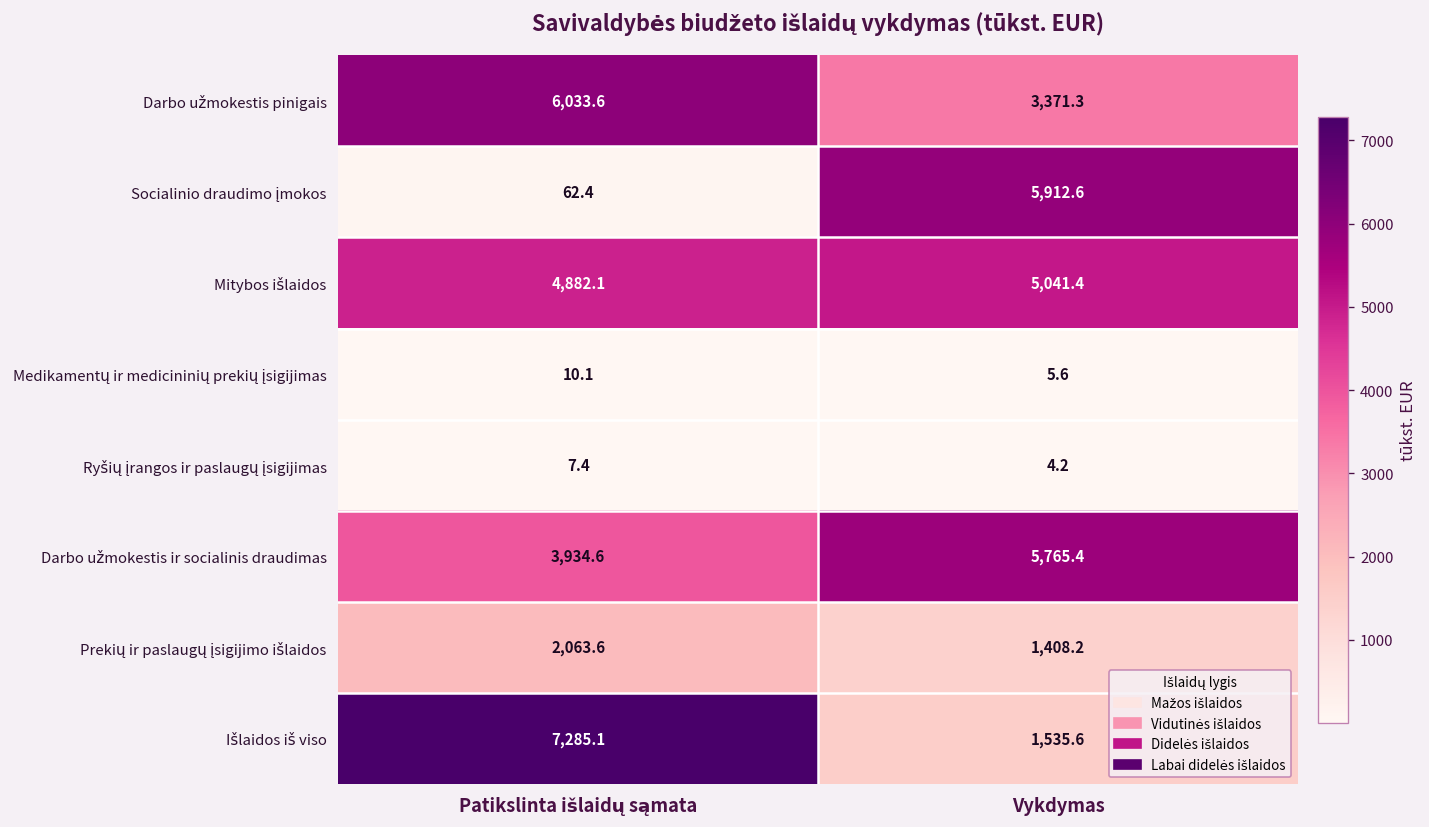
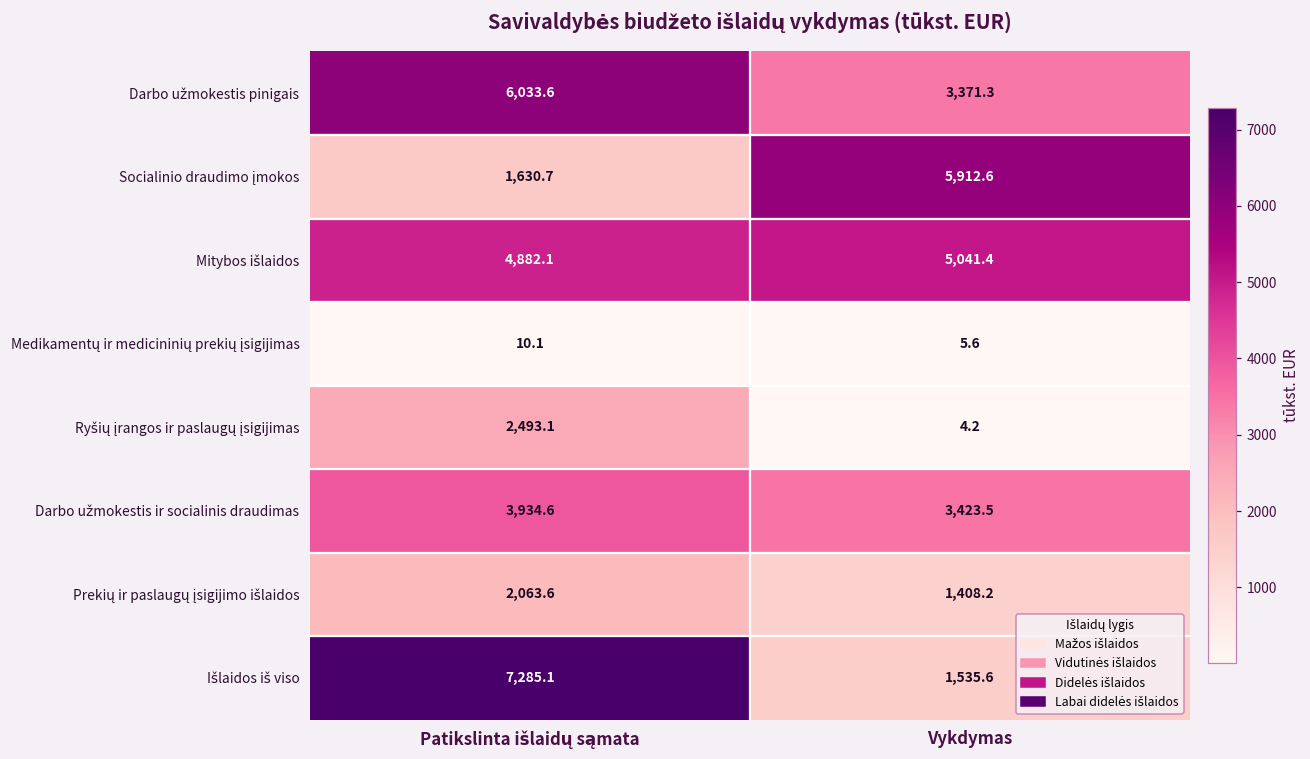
  {
    "Darbo užmokestis pinigais": {
      "Patikslinta išlaidų sąmata": "6,033.6",
      "Vykdymas": "3,371.3"
    },
    "Socialinio draudimo įmokos": {
-     "Patikslinta išlaidų sąmata": "62.4",
+     "Patikslinta išlaidų sąmata": "1,630.7",
      "Vykdymas": "5,912.6"
    },
    "Mitybos išlaidos": {
      "Patikslinta išlaidų sąmata": "4,882.1",
      "Vykdymas": "5,041.4"
    },
    "Medikamentų ir medicininių prekių įsigijimas": {
      "Patikslinta išlaidų sąmata": "10.1",
      "Vykdymas": "5.6"
    },
    "Ryšių įrangos ir paslaugų įsigijimas": {
-     "Patikslinta išlaidų sąmata": "7.4",
+     "Patikslinta išlaidų sąmata": "2,493.1",
      "Vykdymas": "4.2"
    },
    "Darbo užmokestis ir socialinis draudimas": {
      "Patikslinta išlaidų sąmata": "3,934.6",
-     "Vykdymas": "5,765.4"
+     "Vykdymas": "3,423.5"
    },
    "Prekių ir paslaugų įsigijimo išlaidos": {
      "Patikslinta išlaidų sąmata": "2,063.6",
      "Vykdymas": "1,408.2"
    },
    "Išlaidos iš viso": {
      "Patikslinta išlaidų sąmata": "7,285.1",
      "Vykdymas": "1,535.6"
    }
  }
